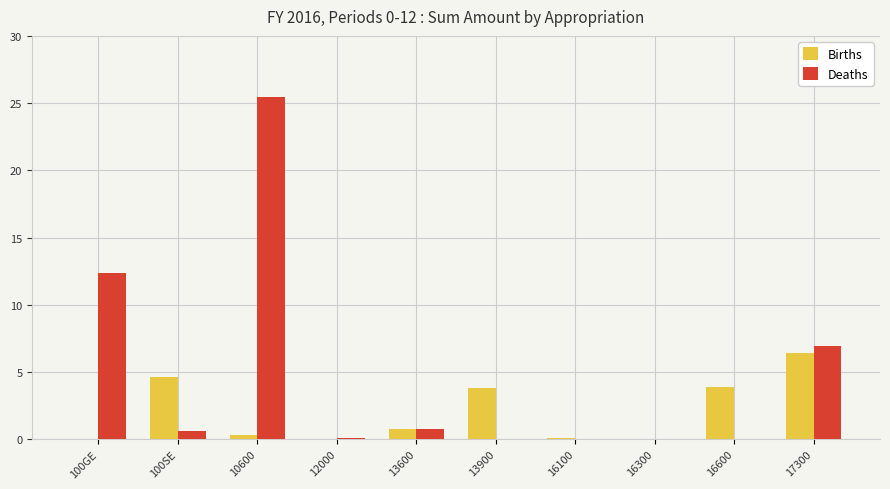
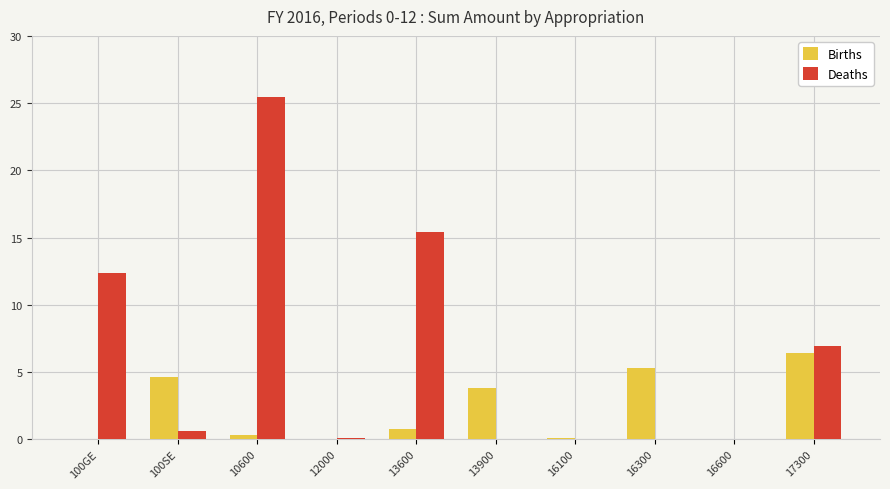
  {
    "Births": {
      "100SE": 4.6,
      "10600": 0.3,
      "13600": 0.8,
      "13900": 3.8,
-     "16300": 0.0,
-     "16600": 3.8,
+     "16300": 5.3,
+     "16600": 0.0,
      "17300": 6.4
    },
    "Deaths": {
      "100GE": 12.3,
      "100SE": 0.6,
      "10600": 25.4,
-     "13600": 0.8,
+     "13600": 15.4,
      "17300": 6.9
    }
  }
